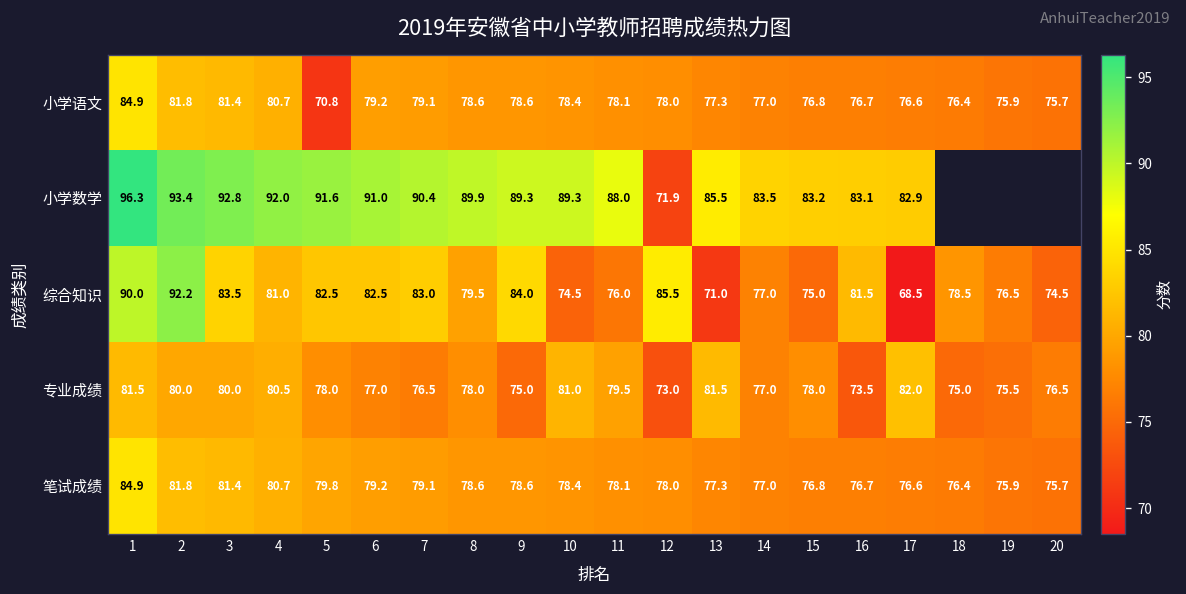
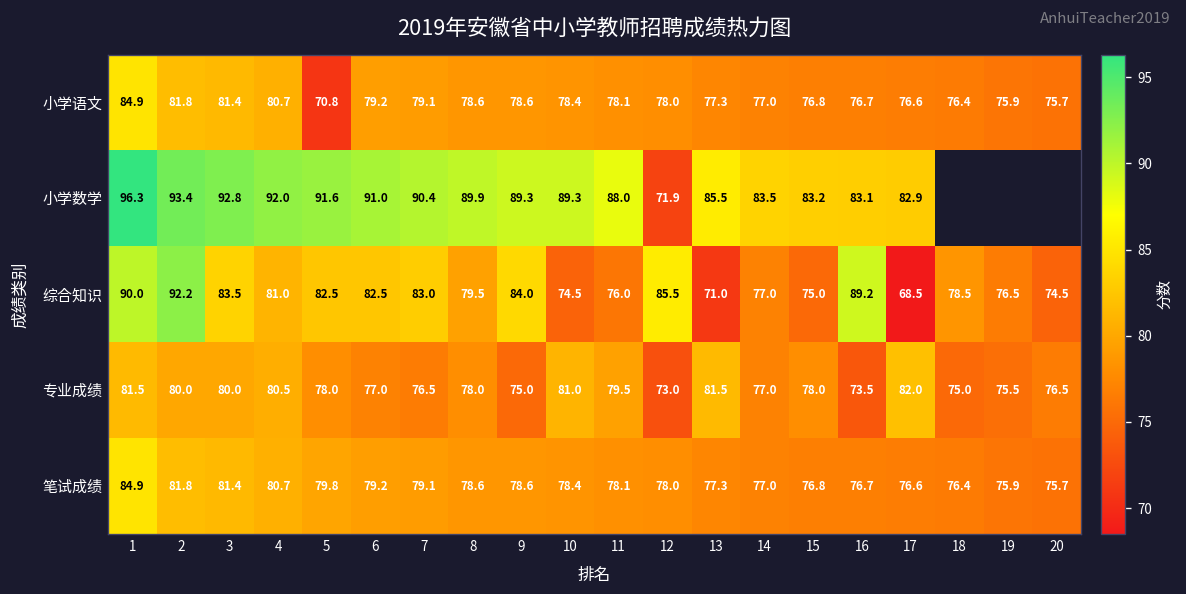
  {
    "小学语文": {
      "1": 84.9,
      "2": 81.8,
      "3": 81.4,
      "4": 80.7,
      "5": 70.8,
      "6": 79.2,
      "7": 79.1,
      "8": 78.6,
      "9": 78.6,
      "10": 78.4,
      "11": 78.1,
      "12": 78.0,
      "13": 77.3,
      "14": 77.0,
      "15": 76.8,
      "16": 76.7,
      "17": 76.6,
      "18": 76.4,
      "19": 75.9,
      "20": 75.7
    },
    "小学数学": {
      "1": 96.3,
      "2": 93.4,
      "3": 92.8,
      "4": 92.0,
      "5": 91.6,
      "6": 91.0,
      "7": 90.4,
      "8": 89.9,
      "9": 89.3,
      "10": 89.3,
      "11": 88.0,
      "12": 71.9,
      "13": 85.5,
      "14": 83.5,
      "15": 83.2,
      "16": 83.1,
      "17": 82.9
    },
    "综合知识": {
      "1": 90.0,
      "2": 92.2,
      "3": 83.5,
      "4": 81.0,
      "5": 82.5,
      "6": 82.5,
      "7": 83.0,
      "8": 79.5,
      "9": 84.0,
      "10": 74.5,
      "11": 76.0,
      "12": 85.5,
      "13": 71.0,
      "14": 77.0,
      "15": 75.0,
-     "16": 81.5,
+     "16": 89.2,
      "17": 68.5,
      "18": 78.5,
      "19": 76.5,
      "20": 74.5
    },
    "专业成绩": {
      "1": 81.5,
      "2": 80.0,
      "3": 80.0,
      "4": 80.5,
      "5": 78.0,
      "6": 77.0,
      "7": 76.5,
      "8": 78.0,
      "9": 75.0,
      "10": 81.0,
      "11": 79.5,
      "12": 73.0,
      "13": 81.5,
      "14": 77.0,
      "15": 78.0,
      "16": 73.5,
      "17": 82.0,
      "18": 75.0,
      "19": 75.5,
      "20": 76.5
    },
    "笔试成绩": {
      "1": 84.9,
      "2": 81.8,
      "3": 81.4,
      "4": 80.7,
      "5": 79.8,
      "6": 79.2,
      "7": 79.1,
      "8": 78.6,
      "9": 78.6,
      "10": 78.4,
      "11": 78.1,
      "12": 78.0,
      "13": 77.3,
      "14": 77.0,
      "15": 76.8,
      "16": 76.7,
      "17": 76.6,
      "18": 76.4,
      "19": 75.9,
      "20": 75.7
    }
  }
